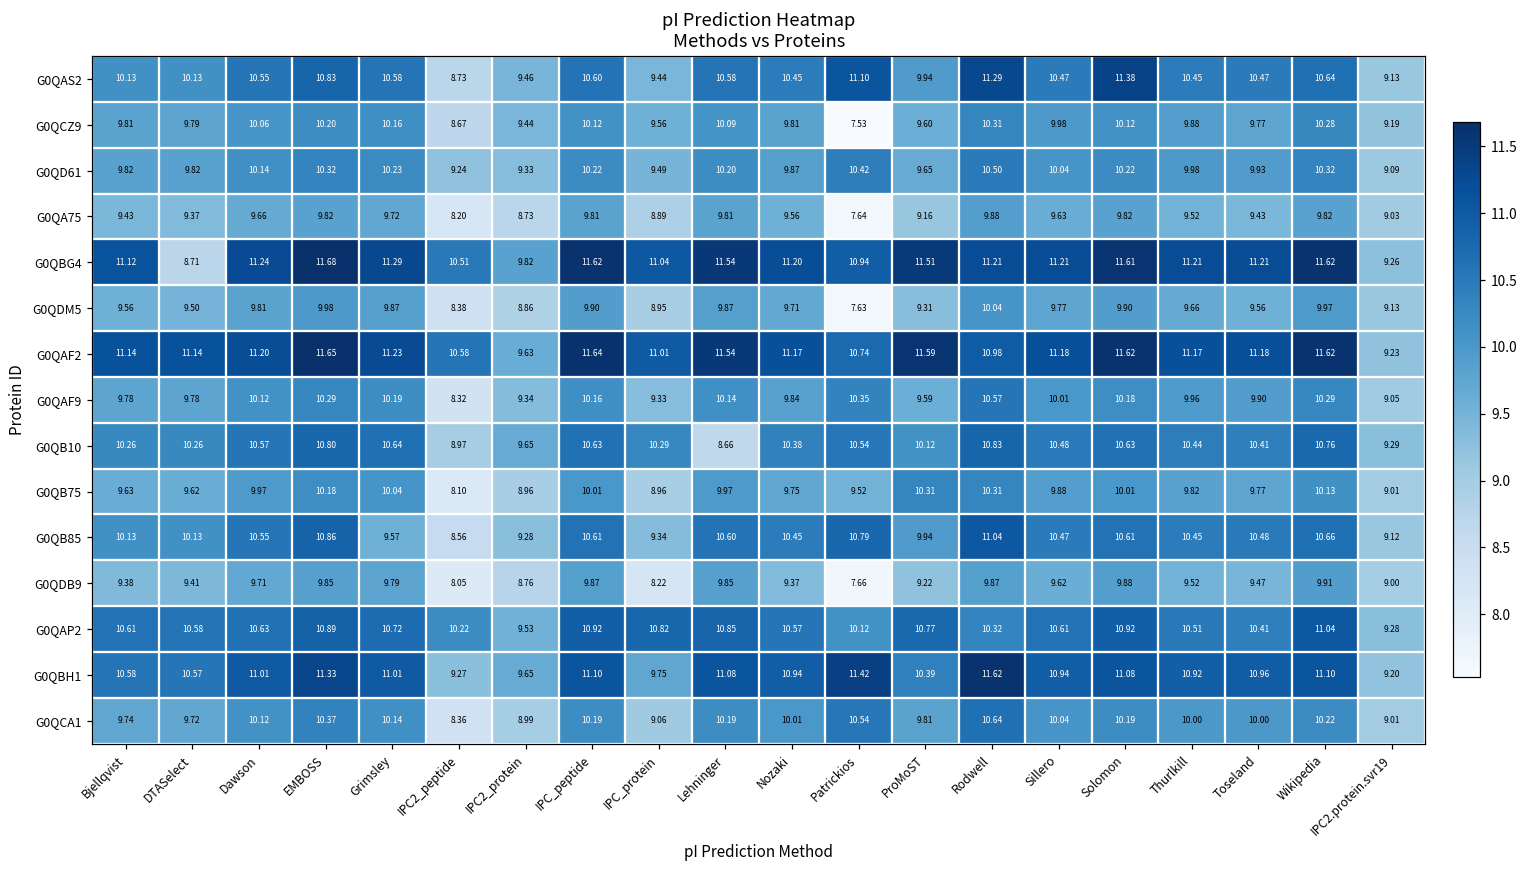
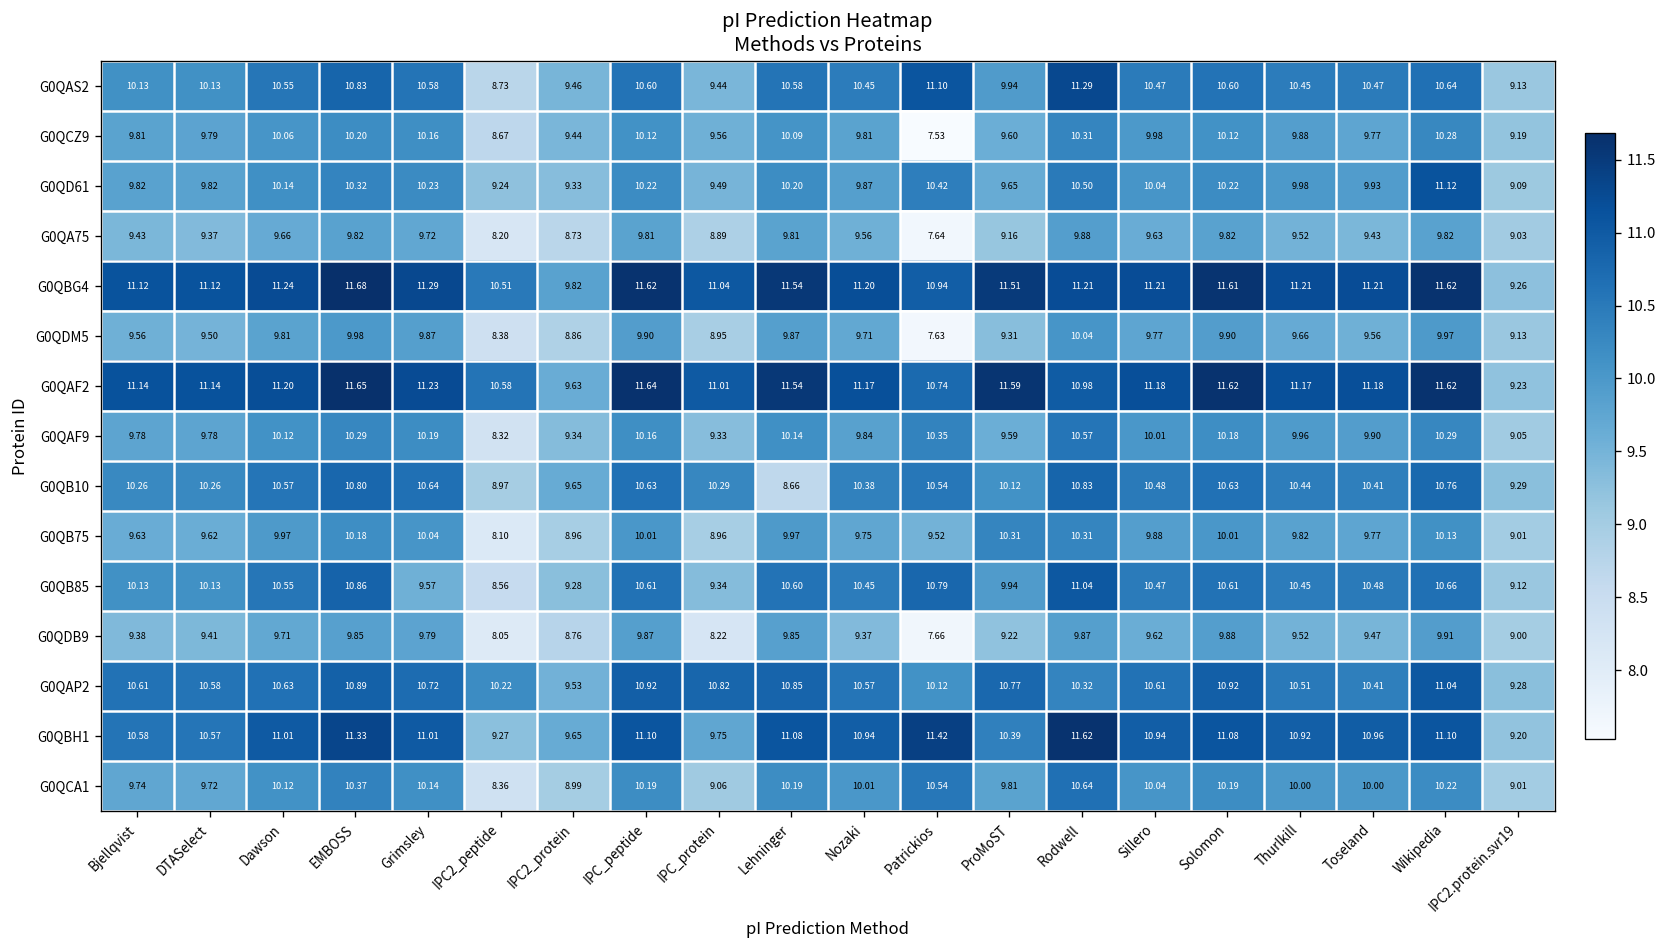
  {
    "G0QAS2": {
      "Bjellqvist": 10.13,
      "DTASelect": 10.13,
      "Dawson": 10.55,
      "EMBOSS": 10.83,
      "Grimsley": 10.58,
      "IPC2_peptide": 8.73,
      "IPC2_protein": 9.46,
      "IPC_peptide": 10.60,
      "IPC_protein": 9.44,
      "Lehninger": 10.58,
      "Nozaki": 10.45,
      "Patrickios": 11.10,
      "ProMoST": 9.94,
      "Rodwell": 11.29,
      "Sillero": 10.47,
-     "Solomon": 11.38,
+     "Solomon": 10.60,
      "Thurlkill": 10.45,
      "Toseland": 10.47,
      "Wikipedia": 10.64,
      "IPC2.protein.svr19": 9.13
    },
    "G0QD61": {
      "Bjellqvist": 9.82,
      "DTASelect": 9.82,
      "Dawson": 10.14,
      "EMBOSS": 10.32,
      "Grimsley": 10.23,
      "IPC2_peptide": 9.24,
      "IPC2_protein": 9.33,
      "IPC_peptide": 10.22,
      "IPC_protein": 9.49,
      "Lehninger": 10.20,
      "Nozaki": 9.87,
      "Patrickios": 10.42,
      "ProMoST": 9.65,
      "Rodwell": 10.50,
      "Sillero": 10.04,
      "Solomon": 10.22,
      "Thurlkill": 9.98,
      "Toseland": 9.93,
-     "Wikipedia": 10.32,
+     "Wikipedia": 11.12,
      "IPC2.protein.svr19": 9.09
    },
    "G0QBG4": {
      "Bjellqvist": 11.12,
-     "DTASelect": 8.71,
+     "DTASelect": 11.12,
      "Dawson": 11.24,
      "EMBOSS": 11.68,
      "Grimsley": 11.29,
      "IPC2_peptide": 10.51,
      "IPC2_protein": 9.82,
      "IPC_peptide": 11.62,
      "IPC_protein": 11.04,
      "Lehninger": 11.54,
      "Nozaki": 11.20,
      "Patrickios": 10.94,
      "ProMoST": 11.51,
      "Rodwell": 11.21,
      "Sillero": 11.21,
      "Solomon": 11.61,
      "Thurlkill": 11.21,
      "Toseland": 11.21,
      "Wikipedia": 11.62,
      "IPC2.protein.svr19": 9.26
    }
  }
